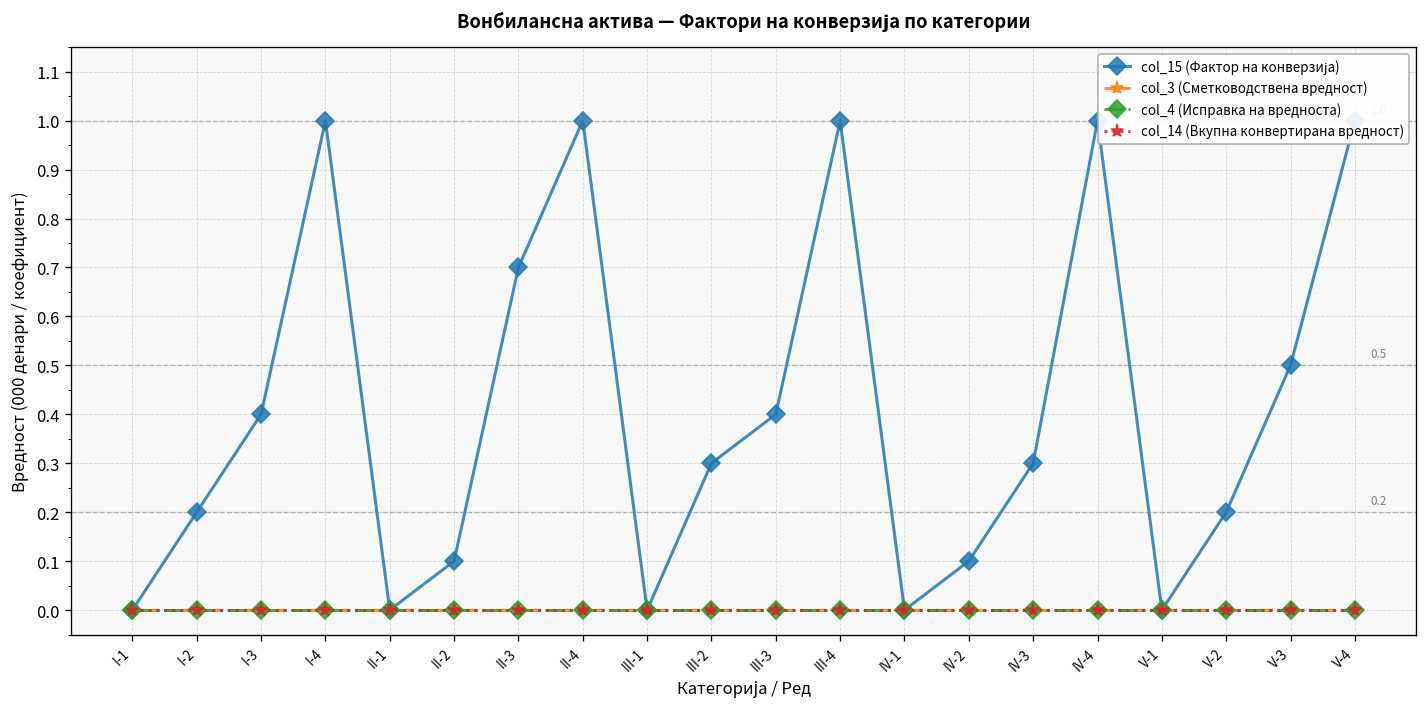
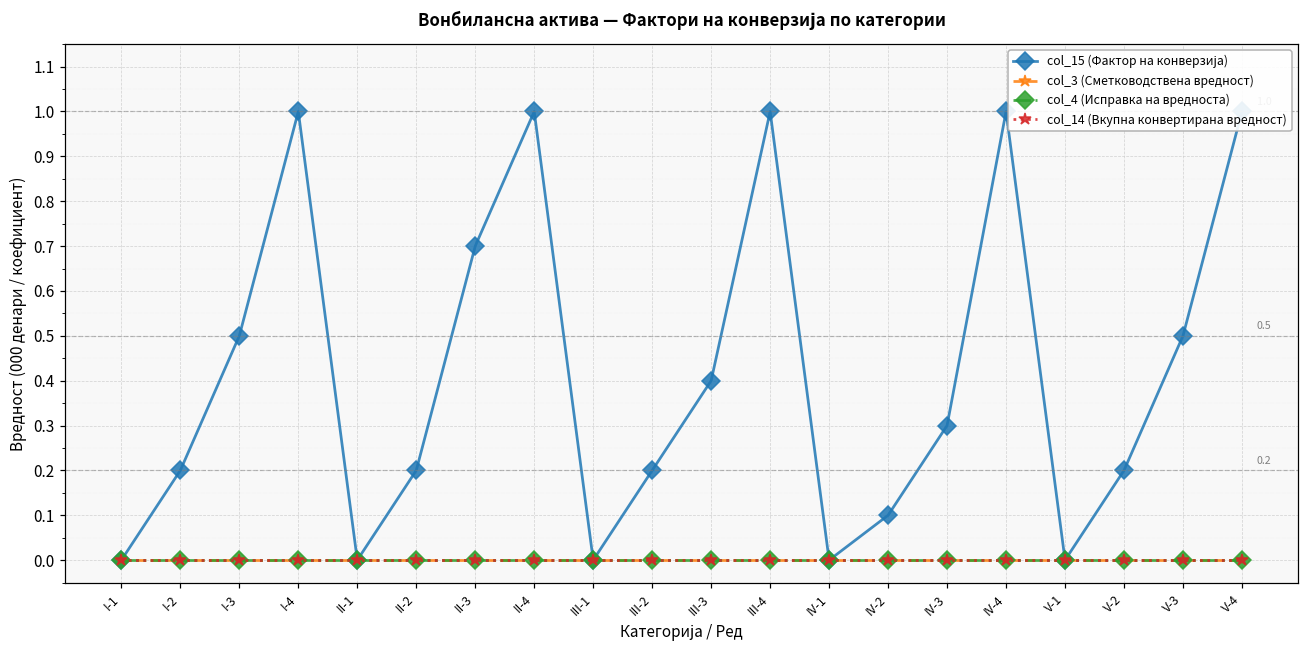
  {
    "col_15 (Фактор на конверзија)": {
      "I-2": 0.2,
-     "I-3": 0.4,
+     "I-3": 0.5,
      "I-4": 1.0,
-     "II-2": 0.1,
+     "II-2": 0.2,
      "II-3": 0.7,
      "II-4": 1.0,
-     "III-2": 0.3,
+     "III-2": 0.2,
      "III-3": 0.4,
      "III-4": 1.0,
      "IV-2": 0.1,
      "IV-3": 0.3,
      "IV-4": 1.0,
      "V-2": 0.2,
      "V-3": 0.5
    },
    "col_14 (Вкупна конвертирана вредност)": {
      "I-2": 0.0,
      "I-3": 0.0,
      "I-4": 0.0,
      "II-2": 0.0,
      "II-3": 0.0,
      "II-4": 0.0,
      "III-2": 0.0,
      "III-3": 0.0,
      "III-4": 0.0,
      "IV-2": 0.0,
      "IV-3": 0.0,
      "IV-4": 0.0,
      "V-2": 0.0,
      "V-3": 0.0,
      "V-4": 0.0
    }
  }
